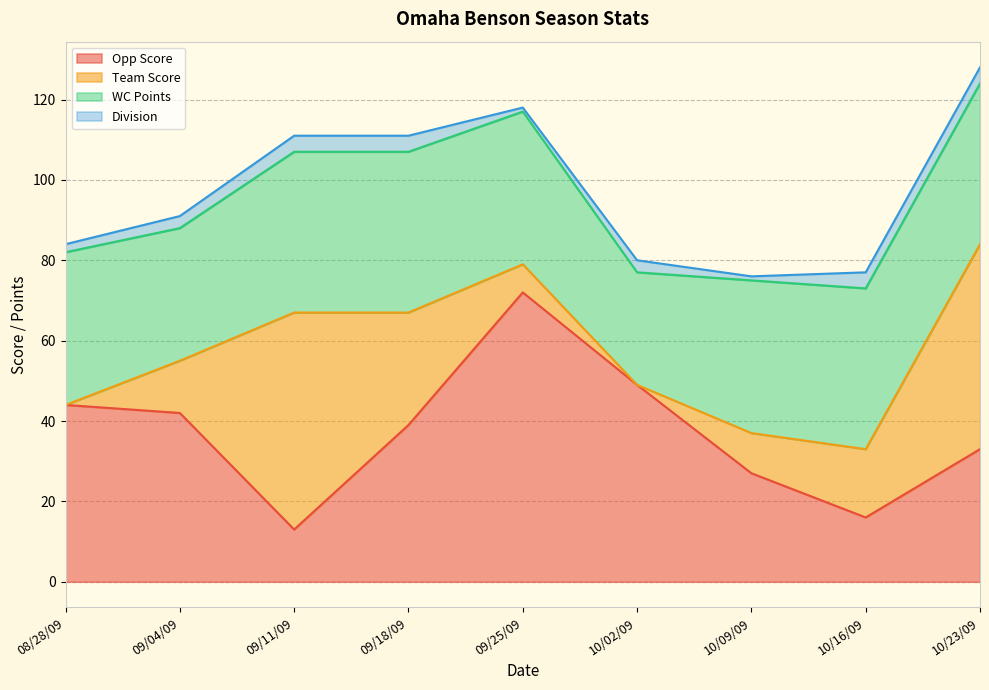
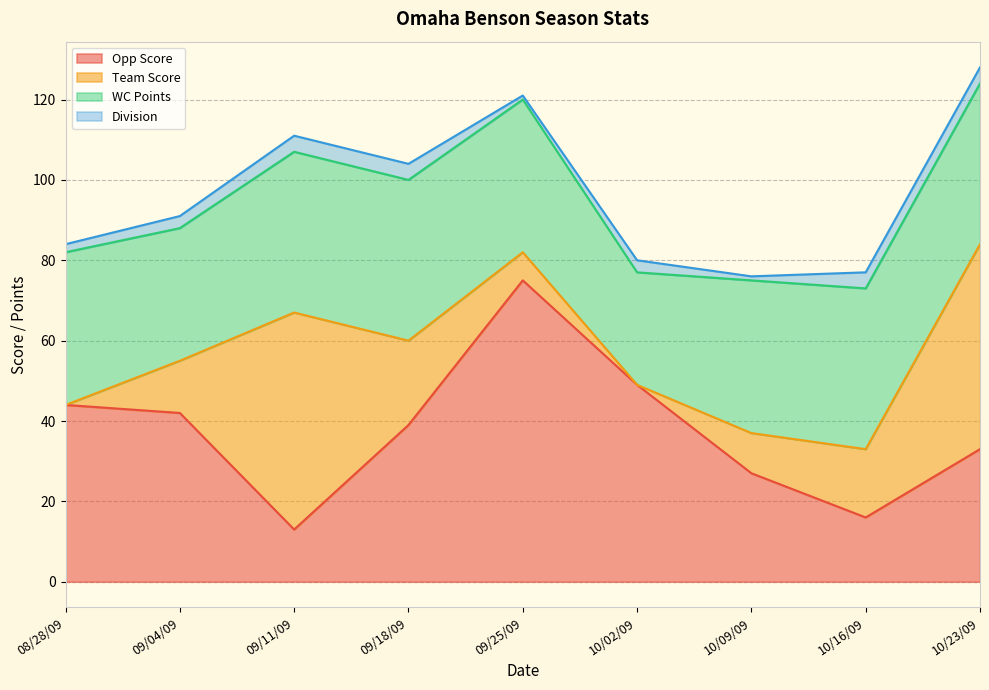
  {
    "Opp Score": {
      "09/04/09": 42,
      "09/11/09": 13,
      "09/18/09": 39,
-     "09/25/09": 72,
+     "09/25/09": 75,
      "10/09/09": 27,
      "10/16/09": 16,
      "10/23/09": 33
    },
    "Team Score": {
      "09/04/09": 13,
      "09/11/09": 54,
-     "09/18/09": 28,
+     "09/18/09": 21,
      "09/25/09": 7,
      "10/09/09": 10,
      "10/16/09": 17,
      "10/23/09": 51
    },
    "WC Points": {
      "08/28/09": 38,
      "09/04/09": 33,
      "09/11/09": 40,
      "09/18/09": 40,
      "09/25/09": 38,
      "10/02/09": 28,
      "10/09/09": 38,
      "10/16/09": 40,
      "10/23/09": 40
    },
    "Division": {
      "08/28/09": 2,
      "09/04/09": 3,
      "09/11/09": 4,
      "09/18/09": 4,
      "09/25/09": 1,
      "10/02/09": 3,
      "10/09/09": 1,
      "10/16/09": 4,
      "10/23/09": 4
    }
  }
